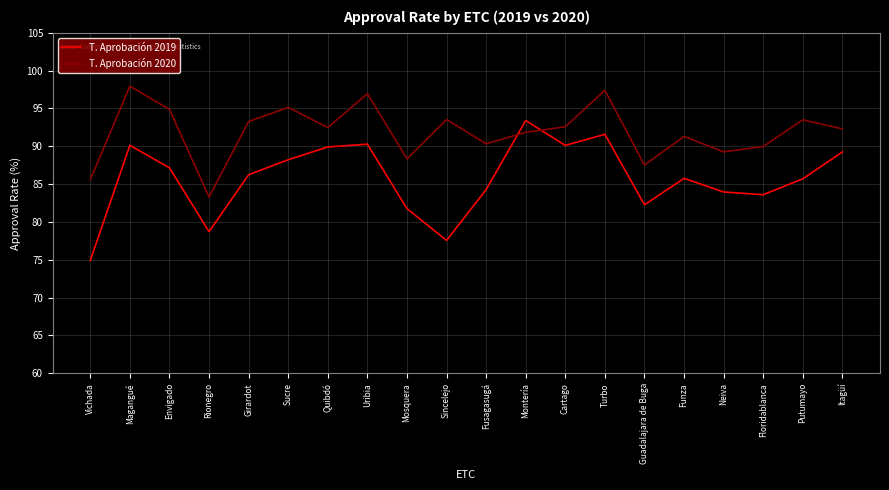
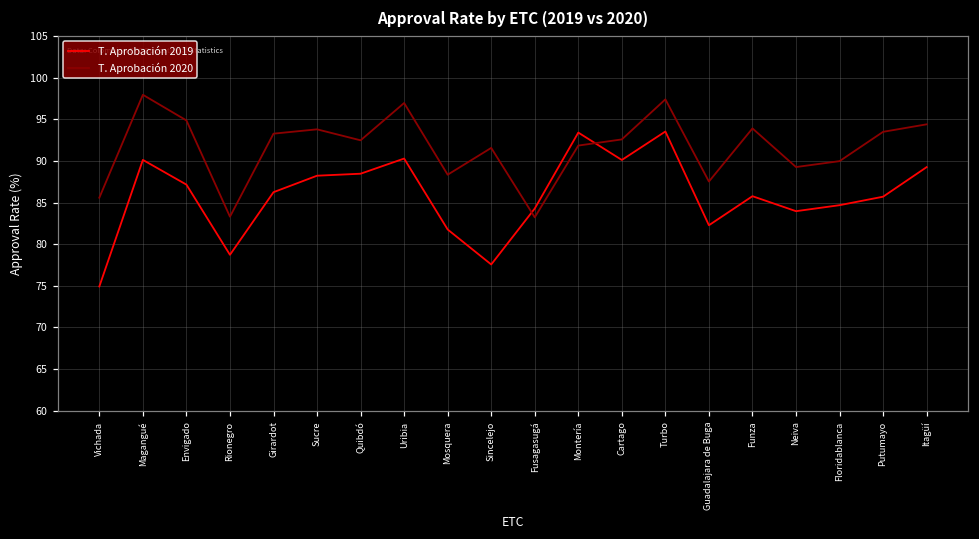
  {
    "T. Aprobación 2019": {
      "Vichada": 75,
      "Magangué": 90,
      "Envigado": 87,
      "Rionegro": 79,
      "Girardot": 86,
      "Sucre": 88,
-     "Quibdó": 90,
+     "Quibdó": 88,
      "Uribia": 90,
      "Mosquera": 82,
      "Sincelejo": 78,
      "Fusagasugá": 84,
      "Montería": 93,
      "Cartago": 90,
-     "Turbo": 92,
+     "Turbo": 94,
      "Guadalajara de Buga": 82,
      "Funza": 86,
      "Neiva": 84,
-     "Floridablanca": 84,
+     "Floridablanca": 85,
      "Putumayo": 86,
      "Itagüí": 89
    },
    "T. Aprobación 2020": {
      "Vichada": 86,
      "Magangué": 98,
      "Envigado": 95,
      "Rionegro": 83,
      "Girardot": 93,
-     "Sucre": 95,
+     "Sucre": 94,
      "Quibdó": 92,
      "Uribia": 97,
      "Mosquera": 88,
-     "Sincelejo": 94,
-     "Fusagasugá": 90,
+     "Sincelejo": 92,
+     "Fusagasugá": 83,
      "Montería": 92,
      "Cartago": 93,
      "Turbo": 97,
      "Guadalajara de Buga": 88,
-     "Funza": 91,
+     "Funza": 94,
      "Neiva": 89,
      "Floridablanca": 90,
      "Putumayo": 93,
-     "Itagüí": 92
+     "Itagüí": 94
    }
  }
